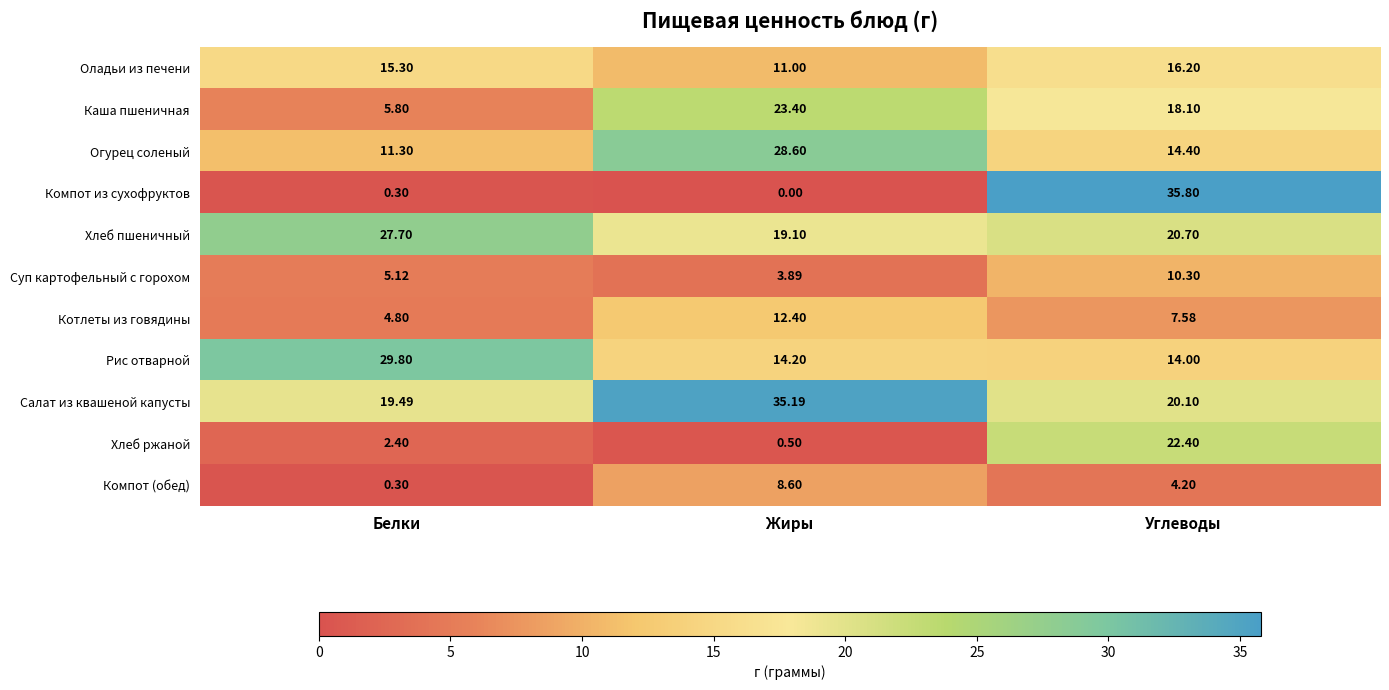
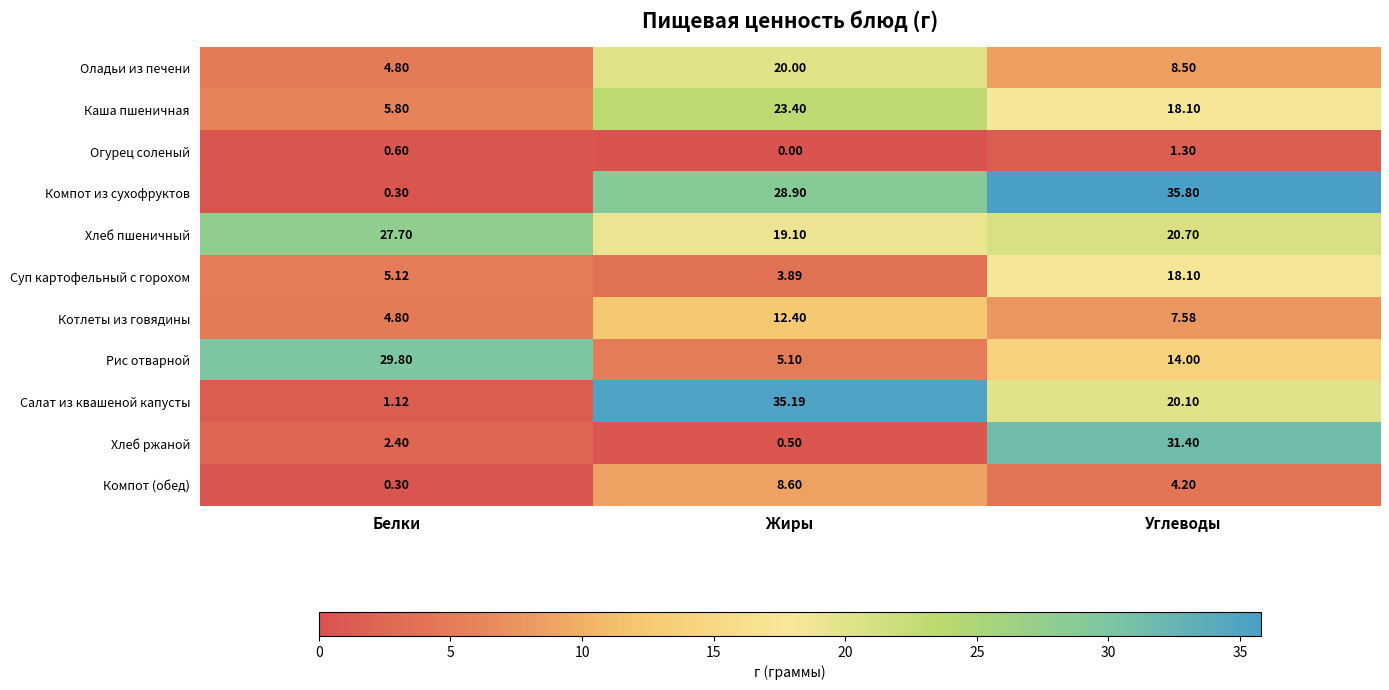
  {
    "Оладьи из печени": {
-     "Белки": 15.30,
-     "Жиры": 11.00,
-     "Углеводы": 16.20
+     "Белки": 4.80,
+     "Жиры": 20.00,
+     "Углеводы": 8.50
    },
    "Каша пшеничная": {
      "Белки": 5.80,
      "Жиры": 23.40,
      "Углеводы": 18.10
    },
    "Огурец соленый": {
-     "Белки": 11.30,
-     "Жиры": 28.60,
-     "Углеводы": 14.40
+     "Белки": 0.60,
+     "Жиры": 0.00,
+     "Углеводы": 1.30
    },
    "Компот из сухофруктов": {
      "Белки": 0.30,
-     "Жиры": 0.00,
+     "Жиры": 28.90,
      "Углеводы": 35.80
    },
    "Хлеб пшеничный": {
      "Белки": 27.70,
      "Жиры": 19.10,
      "Углеводы": 20.70
    },
    "Суп картофельный с горохом": {
      "Белки": 5.12,
      "Жиры": 3.89,
-     "Углеводы": 10.30
+     "Углеводы": 18.10
    },
    "Котлеты из говядины": {
      "Белки": 4.80,
      "Жиры": 12.40,
      "Углеводы": 7.58
    },
    "Рис отварной": {
      "Белки": 29.80,
-     "Жиры": 14.20,
+     "Жиры": 5.10,
      "Углеводы": 14.00
    },
    "Салат из квашеной капусты": {
-     "Белки": 19.49,
+     "Белки": 1.12,
      "Жиры": 35.19,
      "Углеводы": 20.10
    },
    "Хлеб ржаной": {
      "Белки": 2.40,
      "Жиры": 0.50,
-     "Углеводы": 22.40
+     "Углеводы": 31.40
    },
    "Компот (обед)": {
      "Белки": 0.30,
      "Жиры": 8.60,
      "Углеводы": 4.20
    }
  }
